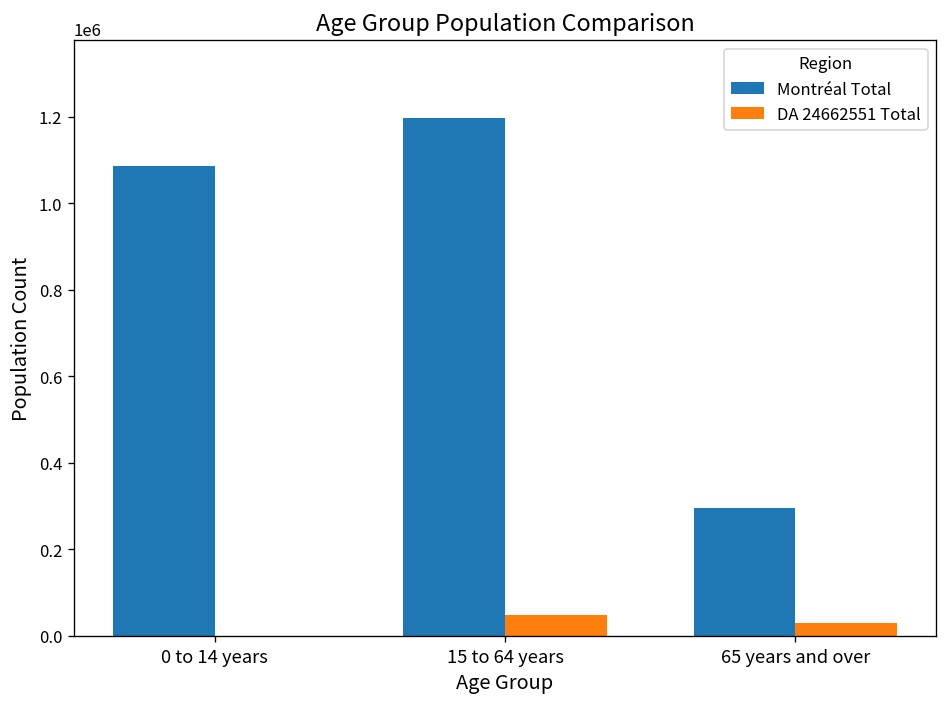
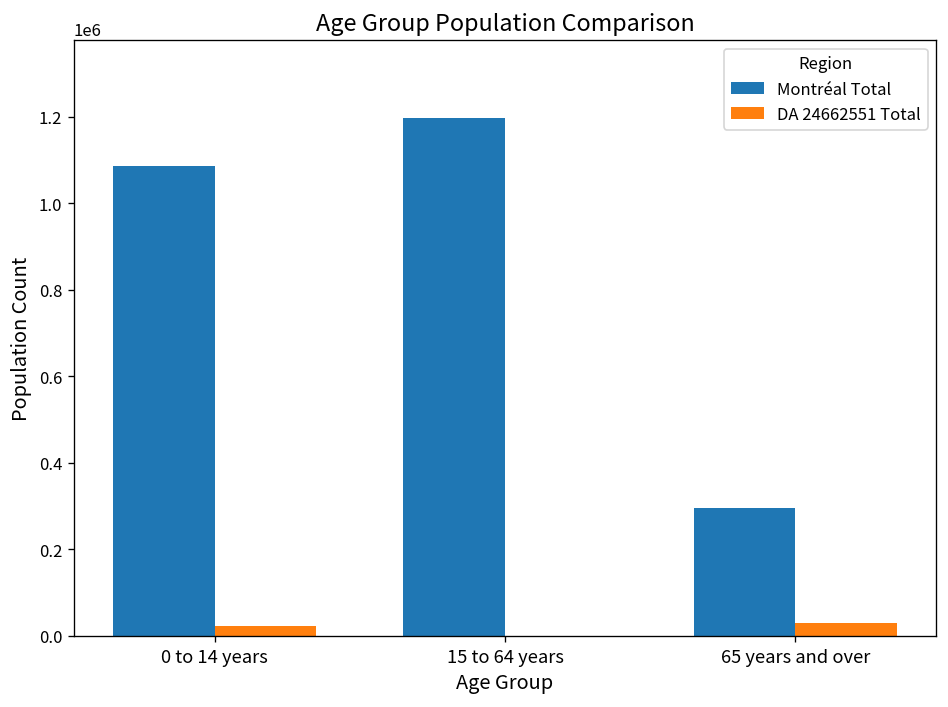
  {
    "Montréal Total": {
      "0 to 14 years": 1090000,
      "15 to 64 years": 1200000,
      "65 years and over": 300000
    },
    "DA 24662551 Total": {
-     "0 to 14 years": 0,
-     "15 to 64 years": 50000,
+     "0 to 14 years": 20000,
+     "15 to 64 years": 0,
      "65 years and over": 30000
    }
  }
